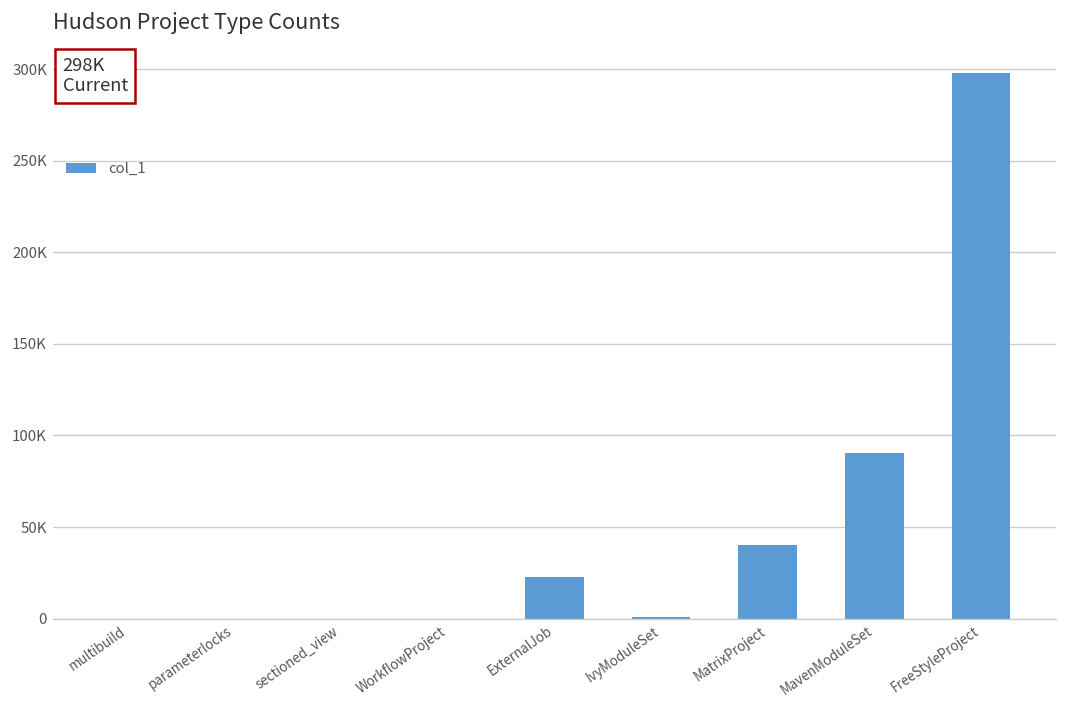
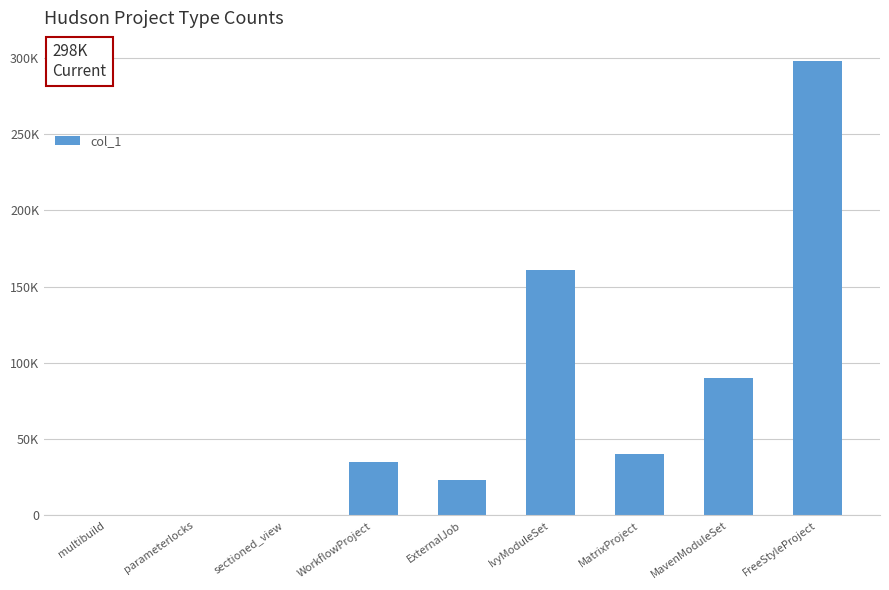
  {
-   "WorkflowProject": 0,
+   "WorkflowProject": 35000,
    "ExternalJob": 23000,
-   "IvyModuleSet": 1000,
+   "IvyModuleSet": 161000,
    "MatrixProject": 40000,
    "MavenModuleSet": 90000,
    "FreeStyleProject": 298000
  }
